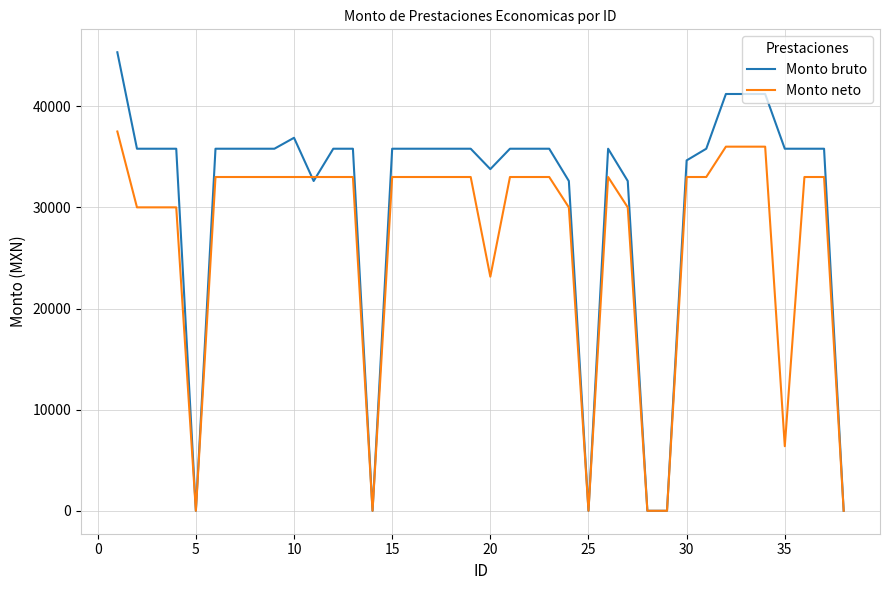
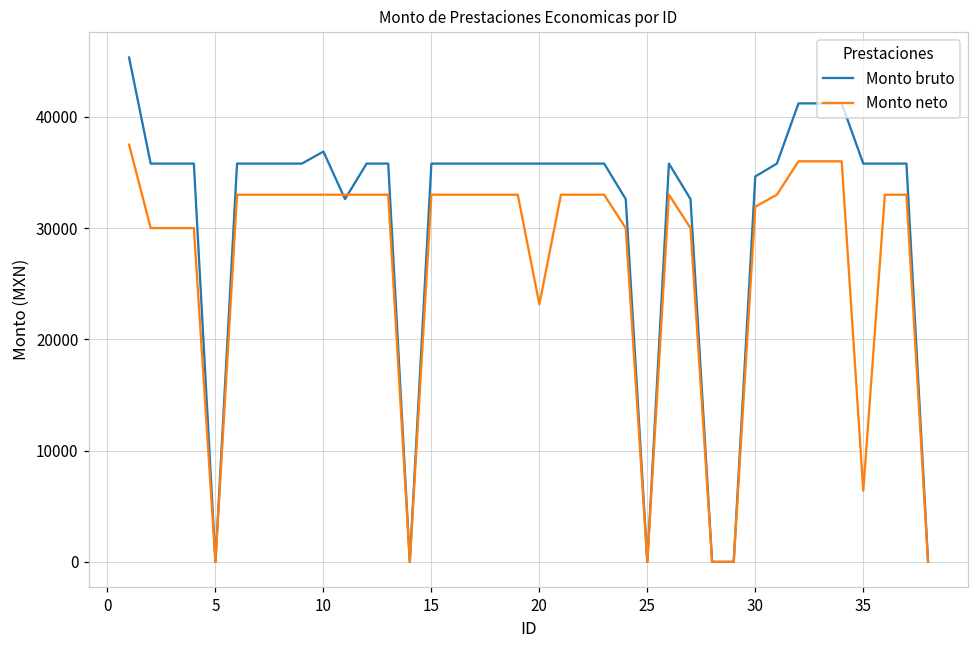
  {
    "Monto bruto": {
      "10": 36900,
      "15": 35800,
-     "20": 33800,
+     "20": 35800,
      "30": 34600,
      "35": 35800
    },
    "Monto neto": {
      "10": 33000,
      "15": 33000,
      "20": 23100,
-     "30": 33000,
+     "30": 31900,
      "35": 6400
    }
  }
